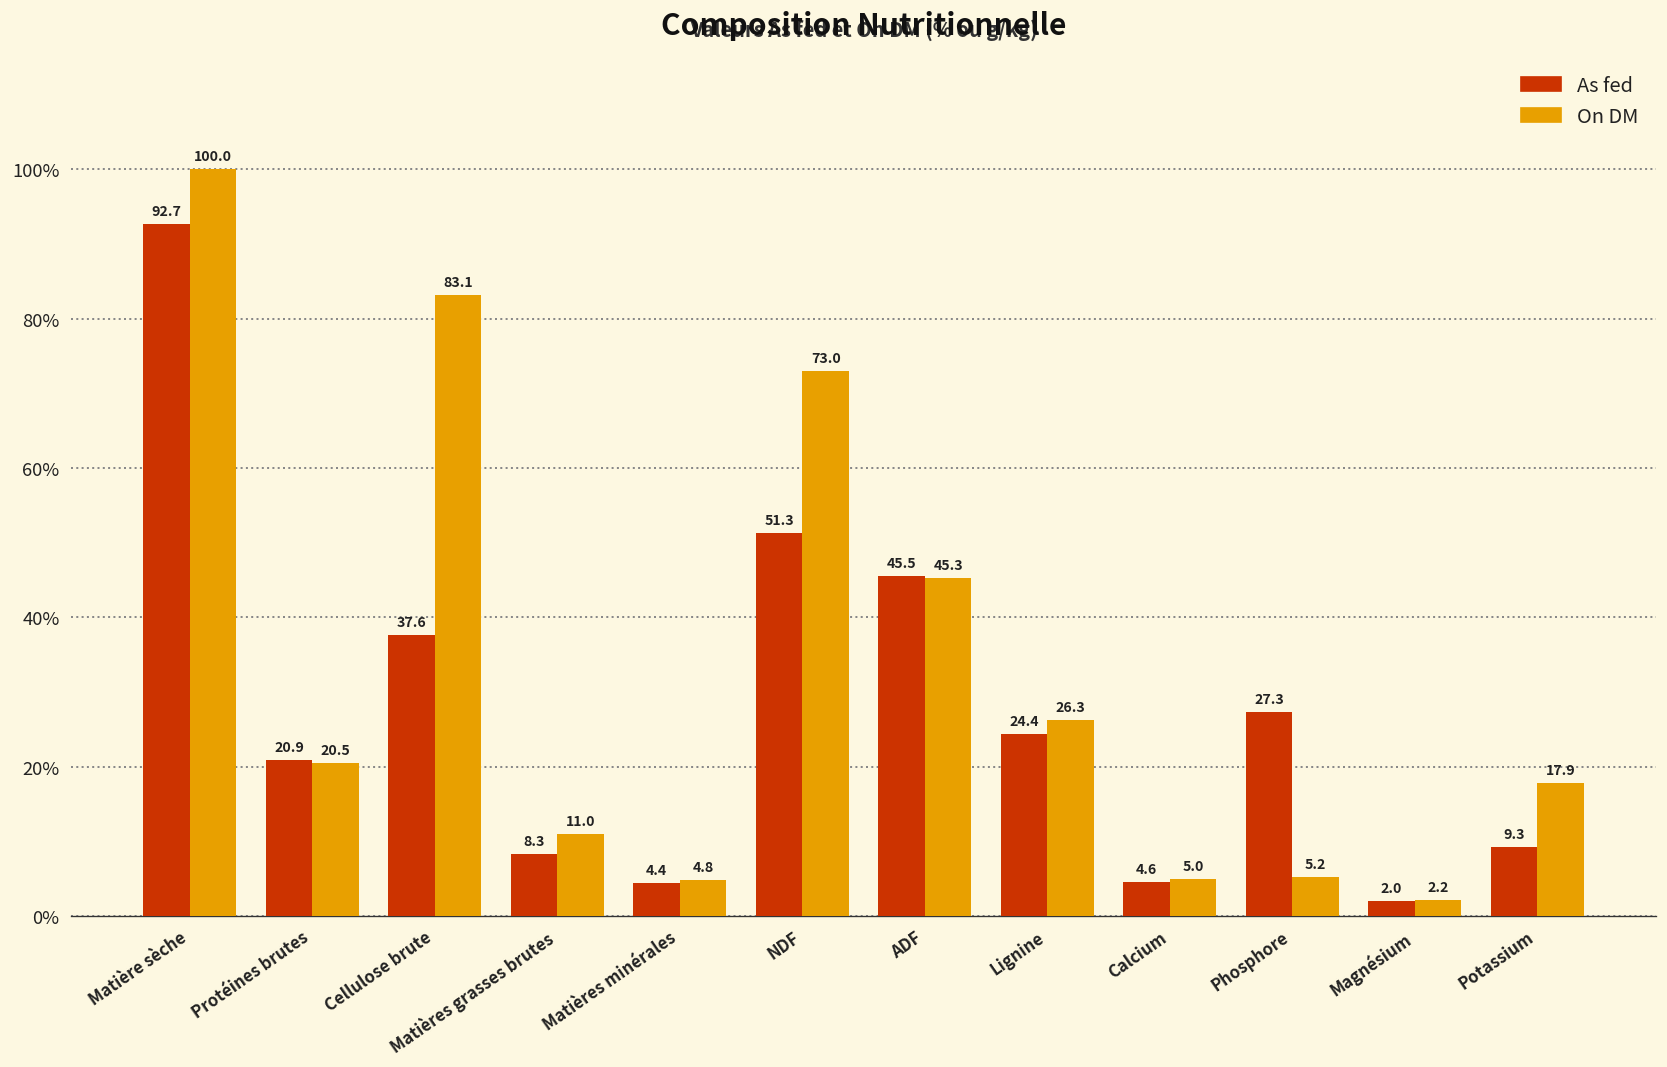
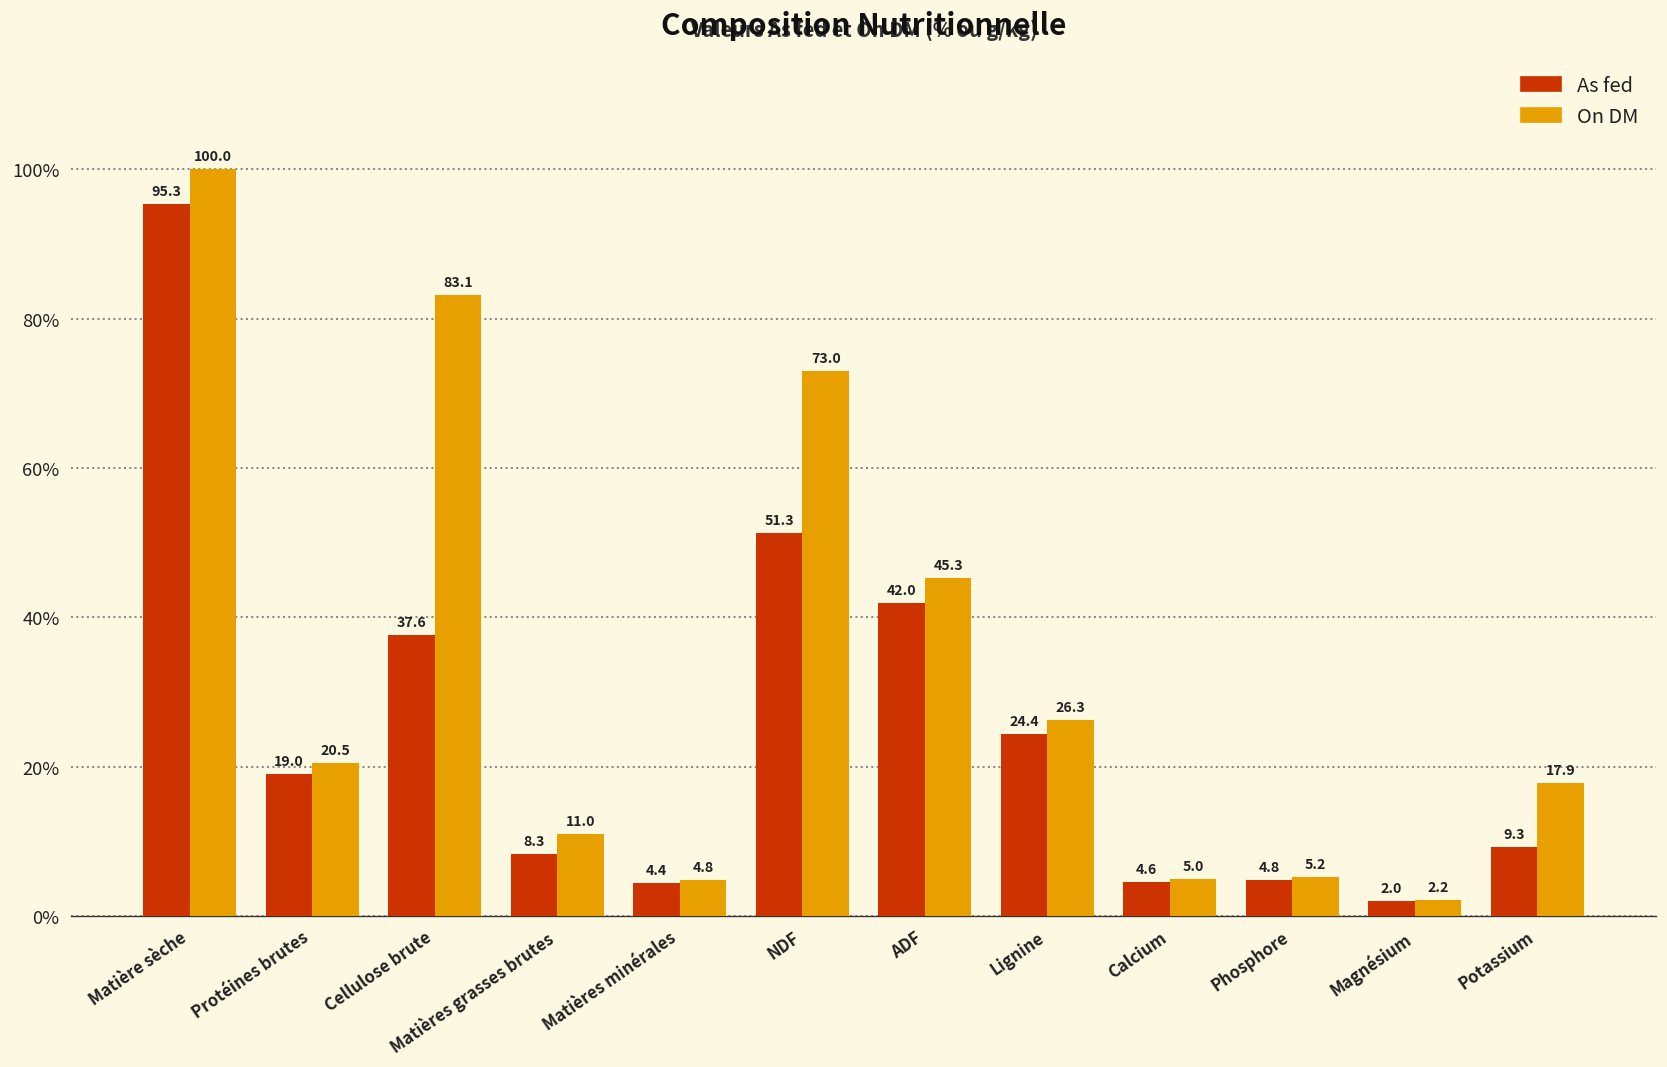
  {
    "As fed": {
-     "Matière sèche": 92.7,
-     "Protéines brutes": 20.9,
+     "Matière sèche": 95.3,
+     "Protéines brutes": 19.0,
      "Cellulose brute": 37.6,
      "Matières grasses brutes": 8.3,
      "Matières minérales": 4.4,
      "NDF": 51.3,
-     "ADF": 45.5,
+     "ADF": 42.0,
      "Lignine": 24.4,
      "Calcium": 4.6,
-     "Phosphore": 27.3,
+     "Phosphore": 4.8,
      "Magnésium": 2.0,
      "Potassium": 9.3
    },
    "On DM": {
      "Matière sèche": 100.0,
      "Protéines brutes": 20.5,
      "Cellulose brute": 83.1,
      "Matières grasses brutes": 11.0,
      "Matières minérales": 4.8,
      "NDF": 73.0,
      "ADF": 45.3,
      "Lignine": 26.3,
      "Calcium": 5.0,
      "Phosphore": 5.2,
      "Magnésium": 2.2,
      "Potassium": 17.9
    }
  }
